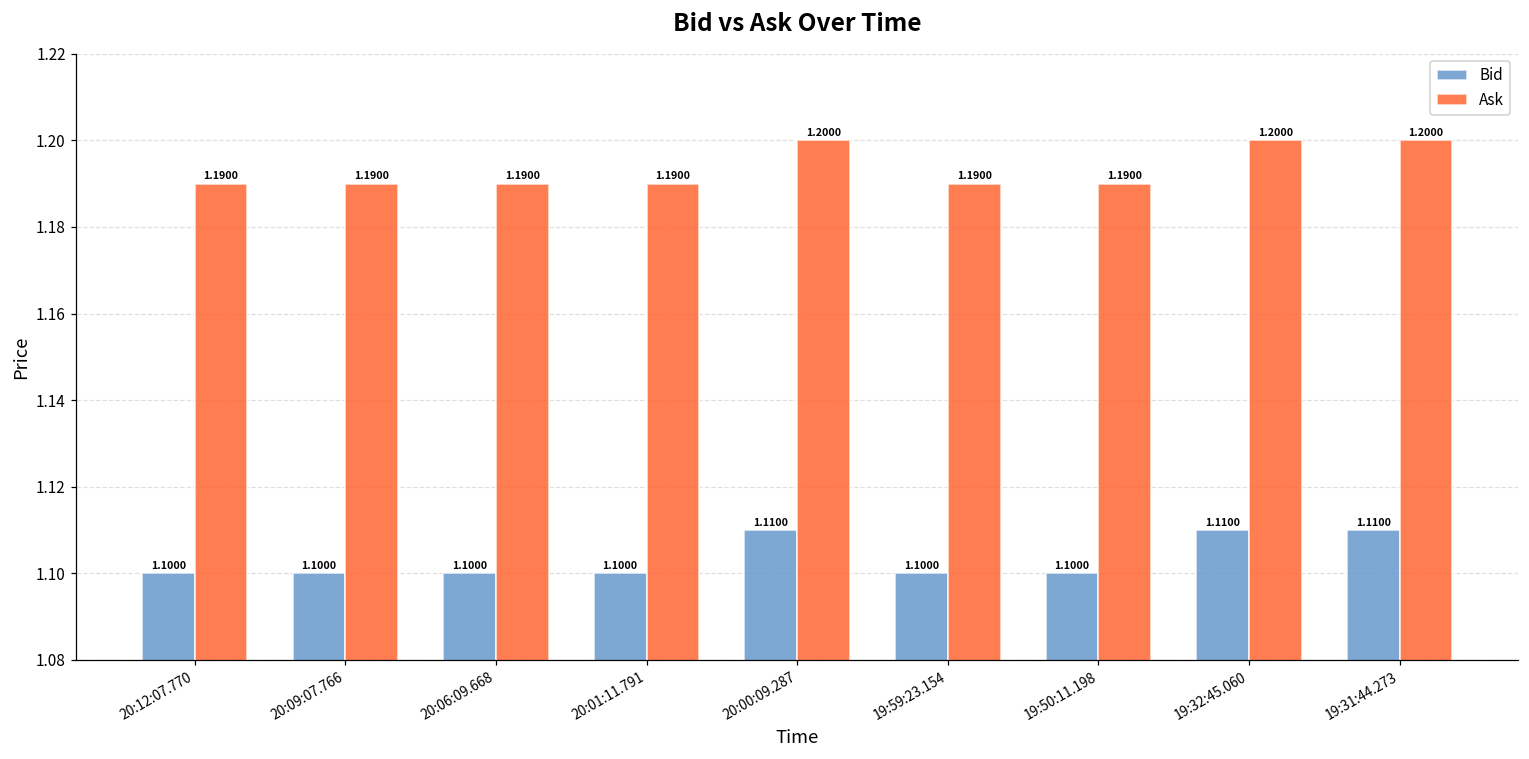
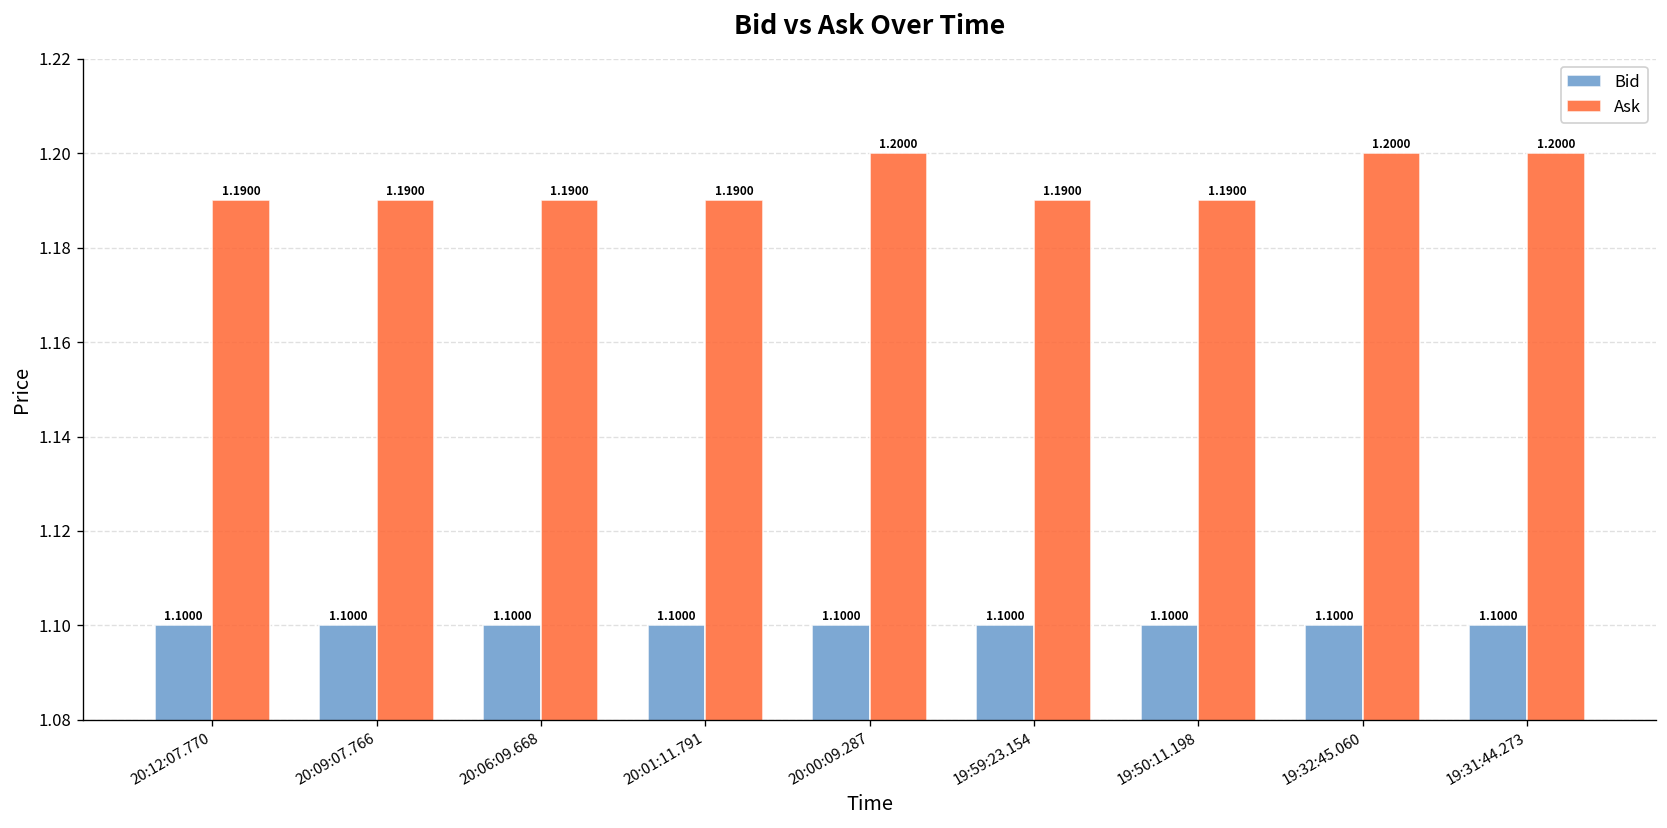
  {
    "Bid": {
      "20:12:07.770": 1.1000,
      "20:09:07.766": 1.1000,
      "20:06:09.668": 1.1000,
      "20:01:11.791": 1.1000,
-     "20:00:09.287": 1.1100,
+     "20:00:09.287": 1.1000,
      "19:59:23.154": 1.1000,
      "19:50:11.198": 1.1000,
-     "19:32:45.060": 1.1100,
-     "19:31:44.273": 1.1100
+     "19:32:45.060": 1.1000,
+     "19:31:44.273": 1.1000
    },
    "Ask": {
      "20:12:07.770": 1.1900,
      "20:09:07.766": 1.1900,
      "20:06:09.668": 1.1900,
      "20:01:11.791": 1.1900,
      "20:00:09.287": 1.2000,
      "19:59:23.154": 1.1900,
      "19:50:11.198": 1.1900,
      "19:32:45.060": 1.2000,
      "19:31:44.273": 1.2000
    }
  }
